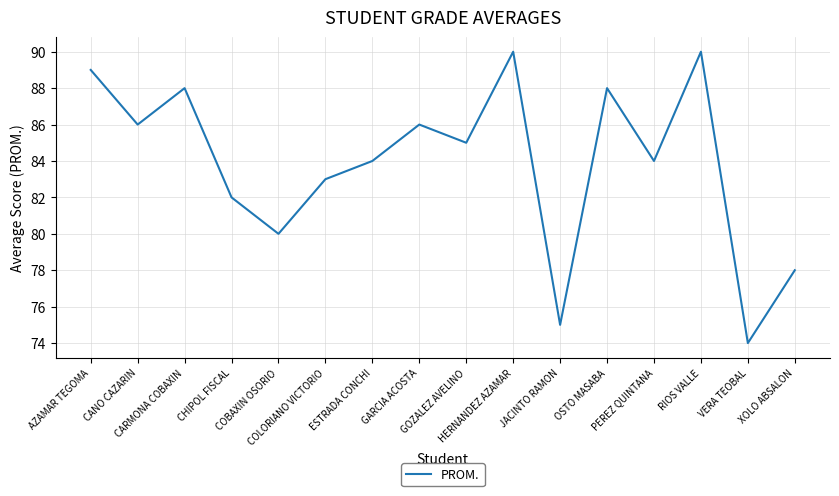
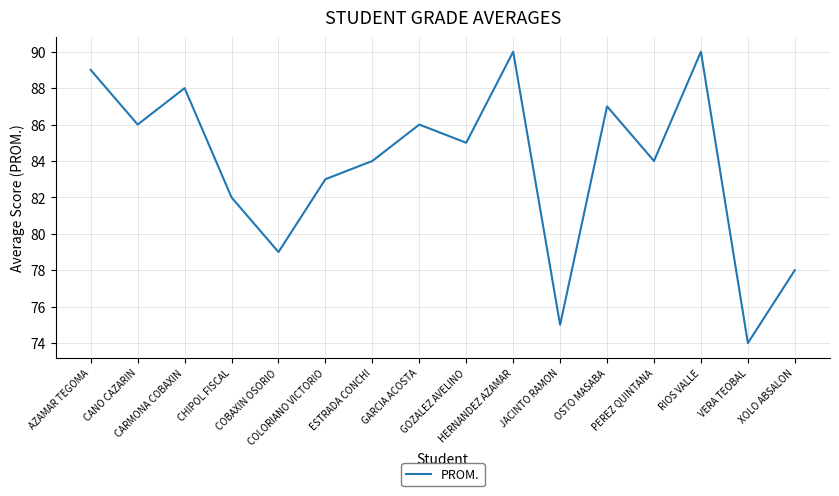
  {
    "AZAMAR TEGOMA": 89,
    "CANO CAZARIN": 86,
    "CARMONA COBAXIN": 88,
    "CHIPOL FISCAL": 82,
-   "COBAXIN OSORIO": 80,
+   "COBAXIN OSORIO": 79,
    "COLORIANO VICTORIO": 83,
    "ESTRADA CONCHI": 84,
    "GARCIA ACOSTA": 86,
    "GOZALEZ AVELINO": 85,
    "HERNANDEZ AZAMAR": 90,
    "JACINTO RAMON": 75,
-   "OSTO MASABA": 88,
+   "OSTO MASABA": 87,
    "PEREZ QUINTANA": 84,
    "RIOS VALLE": 90,
    "VERA TEOBAL": 74,
    "XOLO ABSALON": 78
  }
